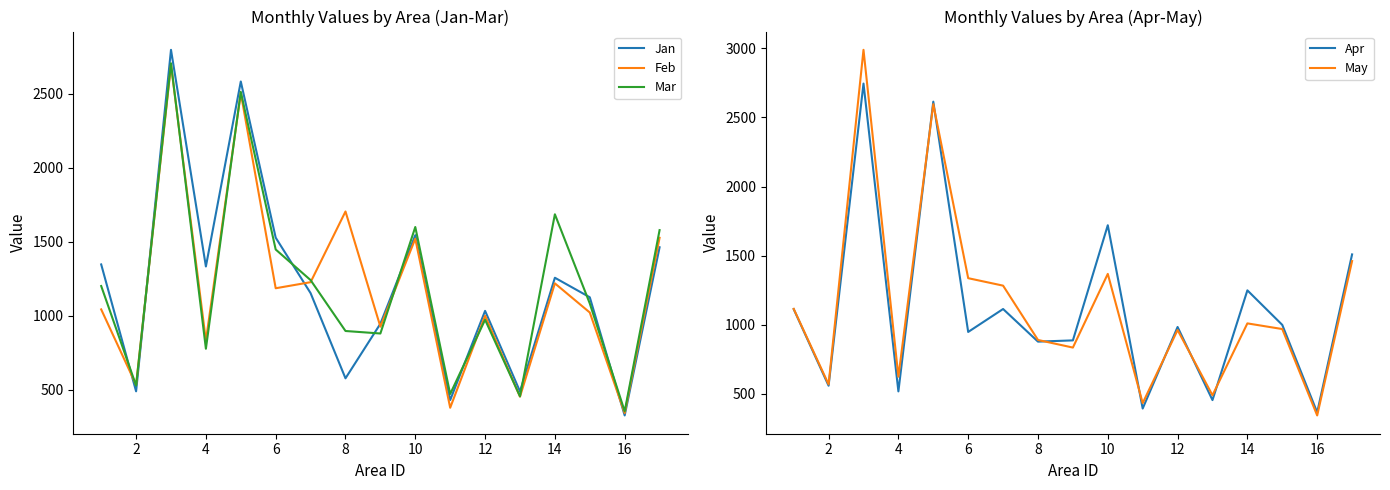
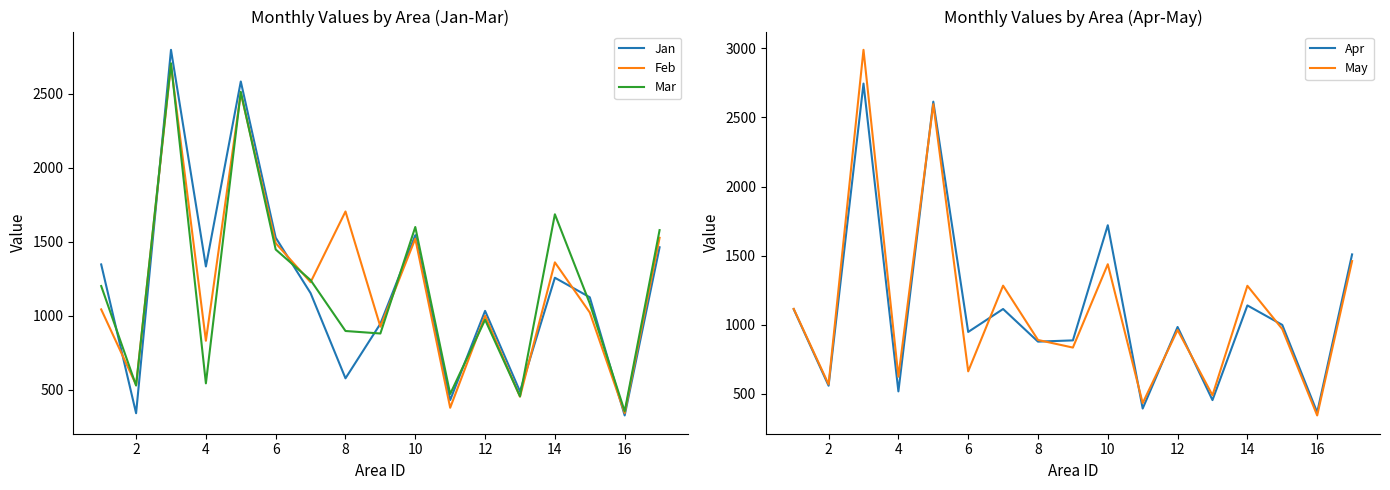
  {
    "Monthly Values by Area (Jan-Mar)": {
      "Jan": {
-       "2": 490,
+       "2": 340,
        "4": 1330,
        "6": 1530,
        "8": 580,
        "10": 1550,
        "12": 1030,
        "14": 1260
      },
      "Feb": {
        "4": 830,
-       "6": 1190,
+       "6": 1490,
        "8": 1710,
        "10": 1520,
        "12": 1000,
-       "14": 1220
+       "14": 1360
      },
      "Mar": {
-       "4": 780,
+       "4": 540,
        "6": 1450,
        "8": 900,
        "10": 1600,
        "12": 970,
        "14": 1690
      }
    },
    "Monthly Values by Area (Apr-May)": {
      "Apr": {
        "4": 520,
        "6": 950,
        "10": 1720,
        "12": 980,
-       "14": 1250,
+       "14": 1140,
        "16": 370
      },
      "May": {
        "4": 620,
-       "6": 1340,
-       "10": 1370,
+       "6": 660,
+       "10": 1440,
        "12": 960,
-       "14": 1010,
+       "14": 1280,
        "16": 340
      }
    }
  }
